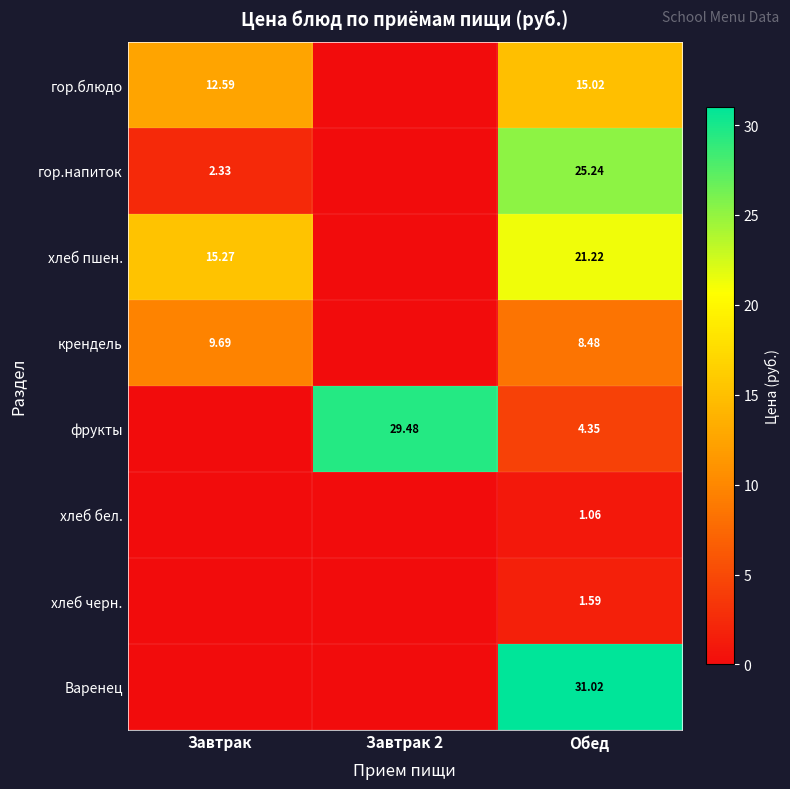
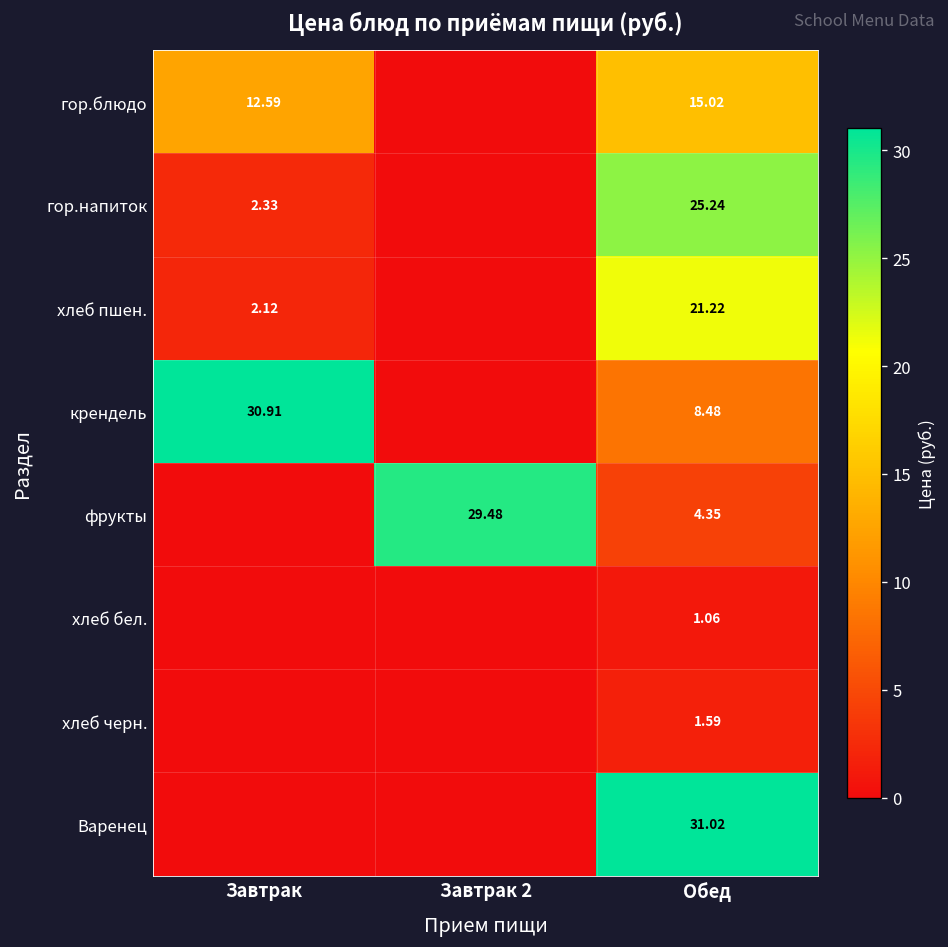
  {
    "гор.блюдо": {
      "Завтрак": 12.59,
      "Обед": 15.02
    },
    "гор.напиток": {
      "Завтрак": 2.33,
      "Обед": 25.24
    },
    "хлеб пшен.": {
-     "Завтрак": 15.27,
+     "Завтрак": 2.12,
      "Обед": 21.22
    },
    "крендель": {
-     "Завтрак": 9.69,
+     "Завтрак": 30.91,
      "Обед": 8.48
    },
    "фрукты": {
      "Завтрак 2": 29.48,
      "Обед": 4.35
    },
    "хлеб бел.": {
      "Обед": 1.06
    },
    "хлеб черн.": {
      "Обед": 1.59
    },
    "Варенец": {
      "Обед": 31.02
    }
  }
